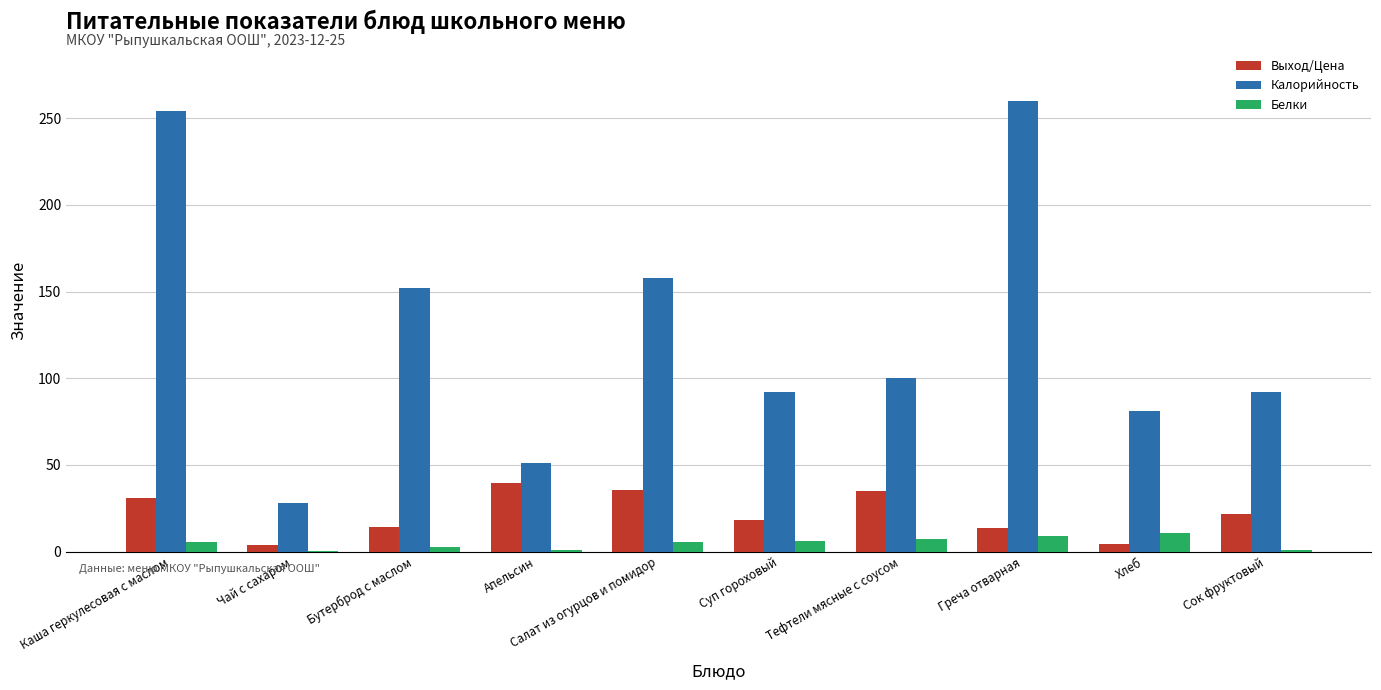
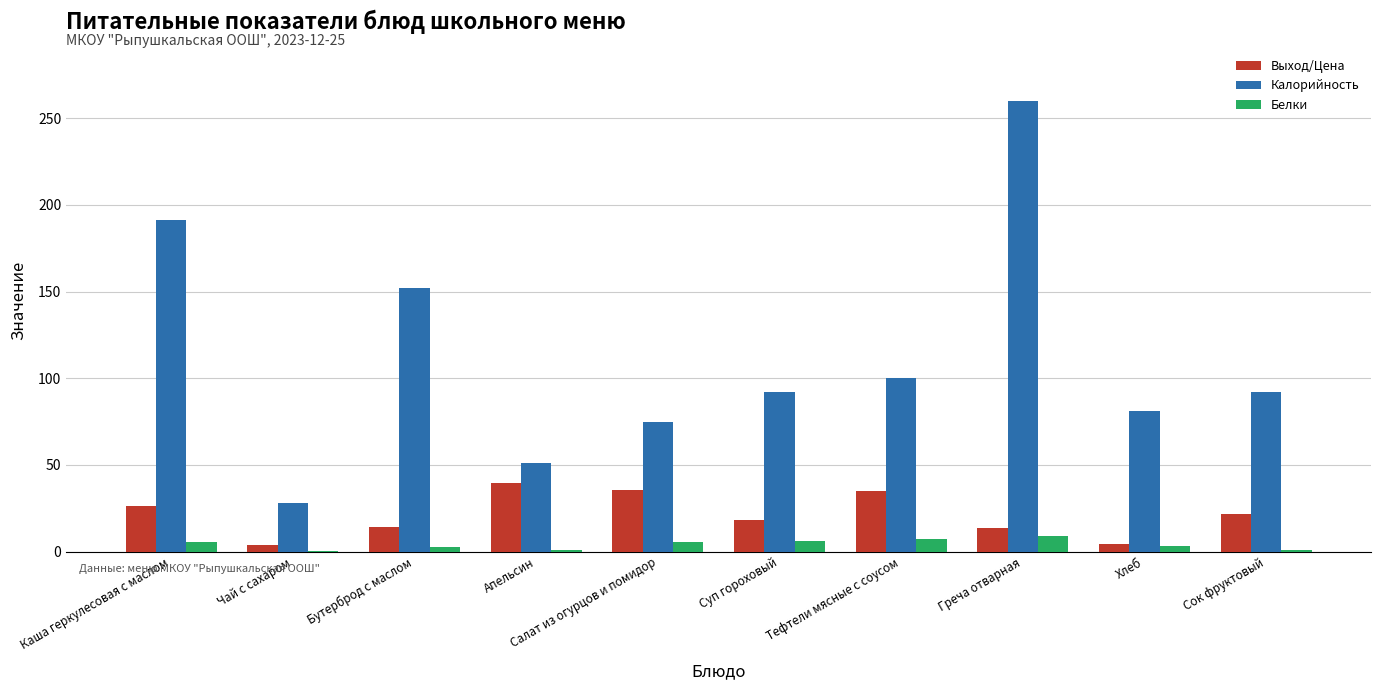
  {
    "Выход/Цена": {
-     "Каша геркулесовая с маслом": 31,
+     "Каша геркулесовая с маслом": 26,
      "Чай с сахаром": 4,
      "Бутерброд с маслом": 14,
      "Апельсин": 40,
      "Салат из огурцов и помидор": 36,
      "Суп гороховый": 18,
      "Тефтели мясные с соусом": 35,
      "Греча отварная": 14,
      "Хлеб": 4,
      "Сок фруктовый": 22
    },
    "Калорийность": {
-     "Каша геркулесовая с маслом": 254,
+     "Каша геркулесовая с маслом": 191,
      "Чай с сахаром": 28,
      "Бутерброд с маслом": 152,
      "Апельсин": 51,
-     "Салат из огурцов и помидор": 158,
+     "Салат из огурцов и помидор": 75,
      "Суп гороховый": 92,
      "Тефтели мясные с соусом": 100,
      "Греча отварная": 260,
      "Хлеб": 81,
      "Сок фруктовый": 92
    },
    "Белки": {
      "Каша геркулесовая с маслом": 6,
      "Бутерброд с маслом": 2,
      "Салат из огурцов и помидор": 5,
      "Суп гороховый": 6,
      "Тефтели мясные с соусом": 7,
      "Греча отварная": 9,
-     "Хлеб": 11
+     "Хлеб": 3
    }
  }
